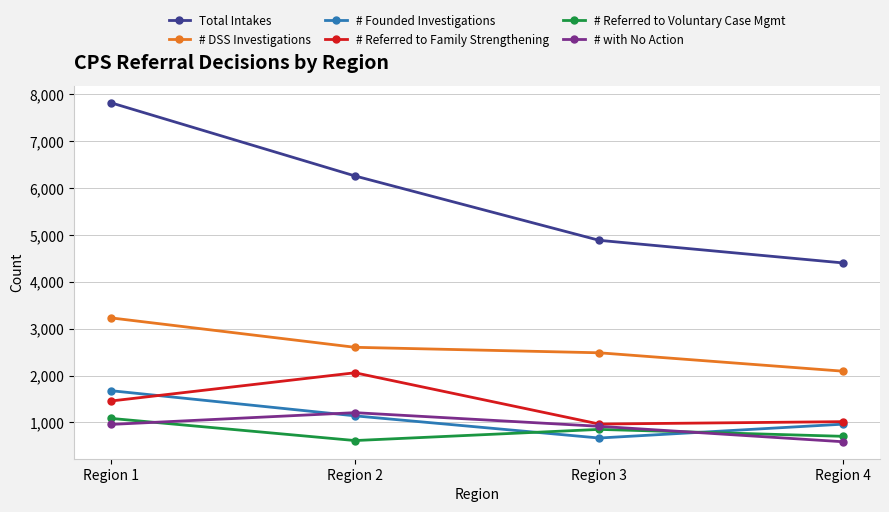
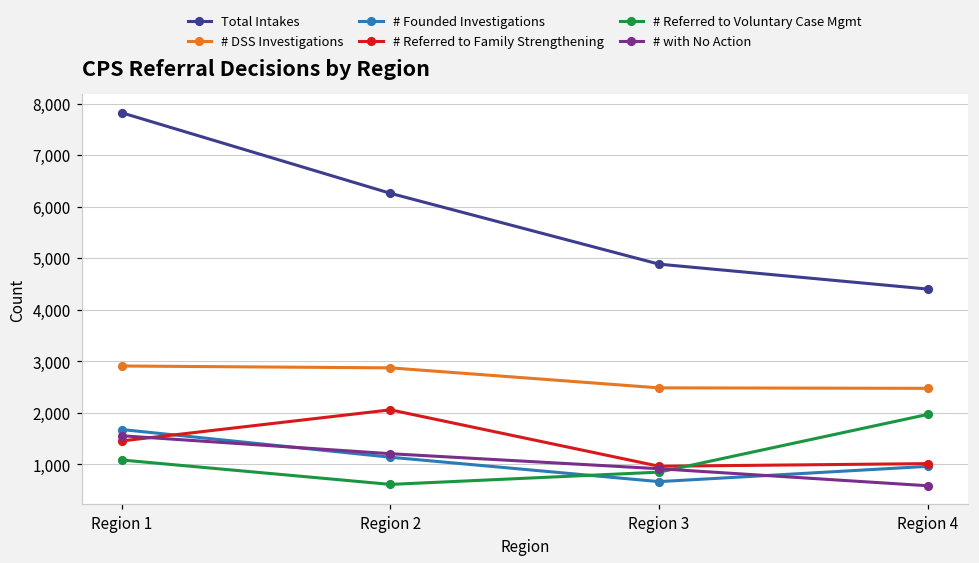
  {
    "Total Intakes": {
      "Region 1": "7,800",
      "Region 2": "6,300",
      "Region 3": "4,900",
      "Region 4": "4,400"
    },
    "# DSS Investigations": {
-     "Region 1": "3,200",
-     "Region 2": "2,600",
+     "Region 1": "2,900",
+     "Region 2": "2,900",
      "Region 3": "2,500",
-     "Region 4": "2,100"
+     "Region 4": "2,500"
    },
    "# Founded Investigations": {
      "Region 1": "1,700",
      "Region 2": "1,100",
      "Region 3": "700"
    },
    "# Referred to Family Strengthening": {
      "Region 1": "1,500",
      "Region 2": "2,100"
    },
    "# Referred to Voluntary Case Mgmt": {
      "Region 1": "1,100",
      "Region 2": "600",
      "Region 3": "900",
-     "Region 4": "700"
+     "Region 4": "2,000"
    },
    "# with No Action": {
-     "Region 1": "1,000",
+     "Region 1": "1,600",
      "Region 2": "1,200",
      "Region 4": "600"
    }
  }
